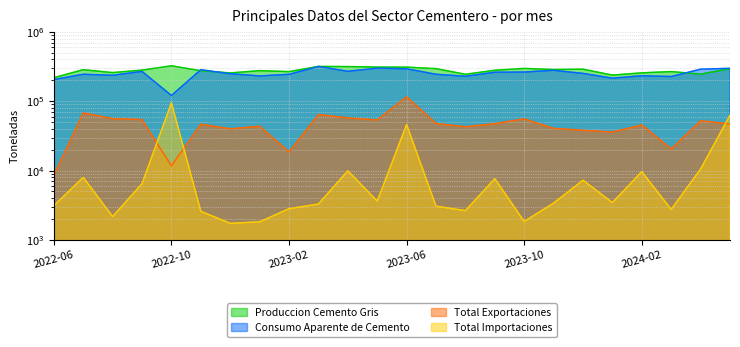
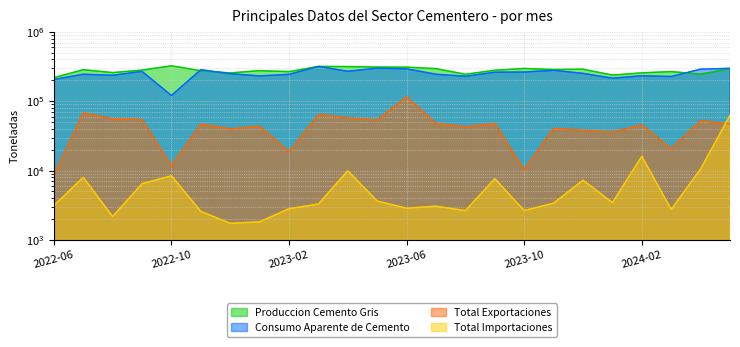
  {
    "Produccion Cemento Gris": {
      "2022-10": 300000,
      "2023-02": 270000,
      "2023-10": 300000,
      "2024-02": 260000
    },
    "Consumo Aparente de Cemento": {
      "2022-10": 120000,
      "2023-02": 240000,
      "2023-10": 260000,
      "2024-02": 230000
    },
    "Total Exportaciones": {
      "2022-06": 9000,
      "2022-10": 12000,
      "2023-02": 19000,
      "2023-06": 120000,
-     "2023-10": 60000,
+     "2023-10": 10000,
      "2024-02": 50000
    },
    "Total Importaciones": {
      "2022-06": 3000,
-     "2022-10": 90000,
+     "2022-10": 8000,
      "2023-02": 2800,
-     "2023-06": 50000,
-     "2023-10": 1800,
-     "2024-02": 10000
+     "2023-06": 2900,
+     "2023-10": 2700,
+     "2024-02": 16000
    }
  }
